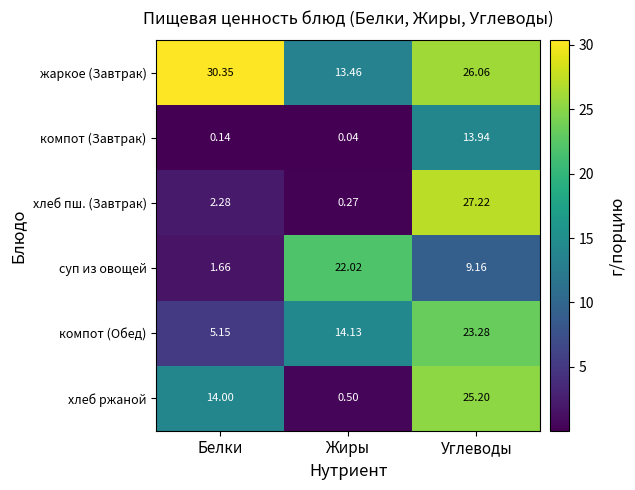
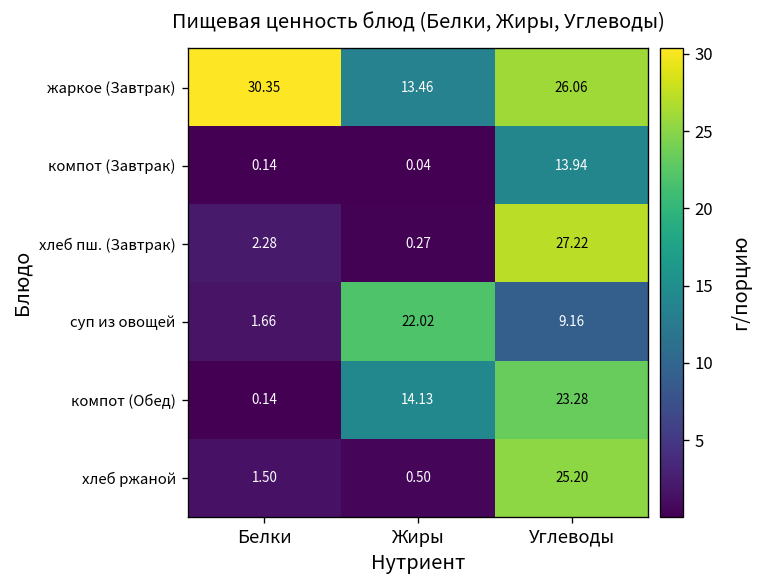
  {
    "жаркое (Завтрак)": {
      "Белки": 30.35,
      "Жиры": 13.46,
      "Углеводы": 26.06
    },
    "компот (Завтрак)": {
      "Белки": 0.14,
      "Жиры": 0.04,
      "Углеводы": 13.94
    },
    "хлеб пш. (Завтрак)": {
      "Белки": 2.28,
      "Жиры": 0.27,
      "Углеводы": 27.22
    },
    "суп из овощей": {
      "Белки": 1.66,
      "Жиры": 22.02,
      "Углеводы": 9.16
    },
    "компот (Обед)": {
-     "Белки": 5.15,
+     "Белки": 0.14,
      "Жиры": 14.13,
      "Углеводы": 23.28
    },
    "хлеб ржаной": {
-     "Белки": 14.00,
+     "Белки": 1.50,
      "Жиры": 0.50,
      "Углеводы": 25.20
    }
  }
